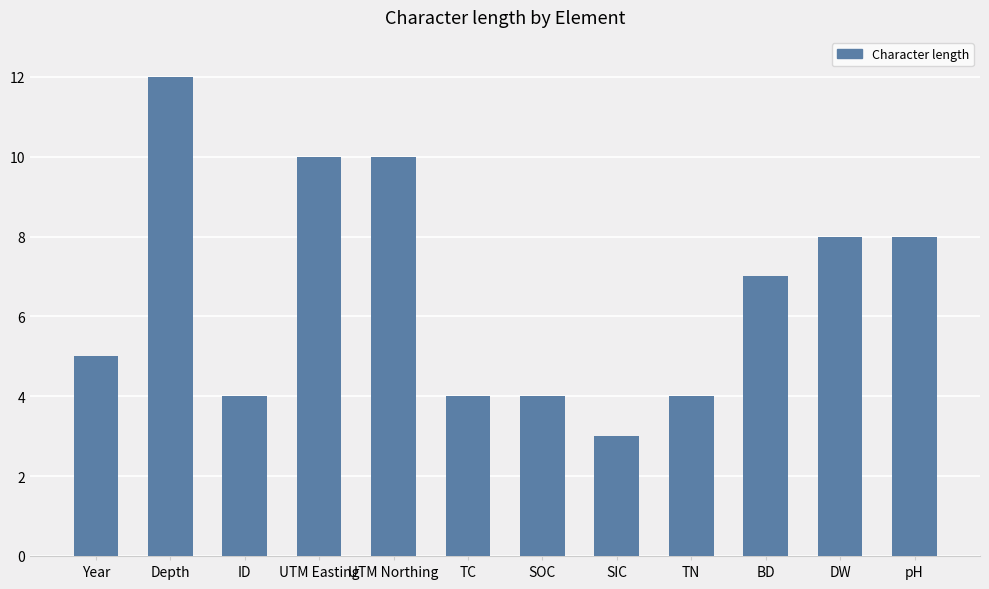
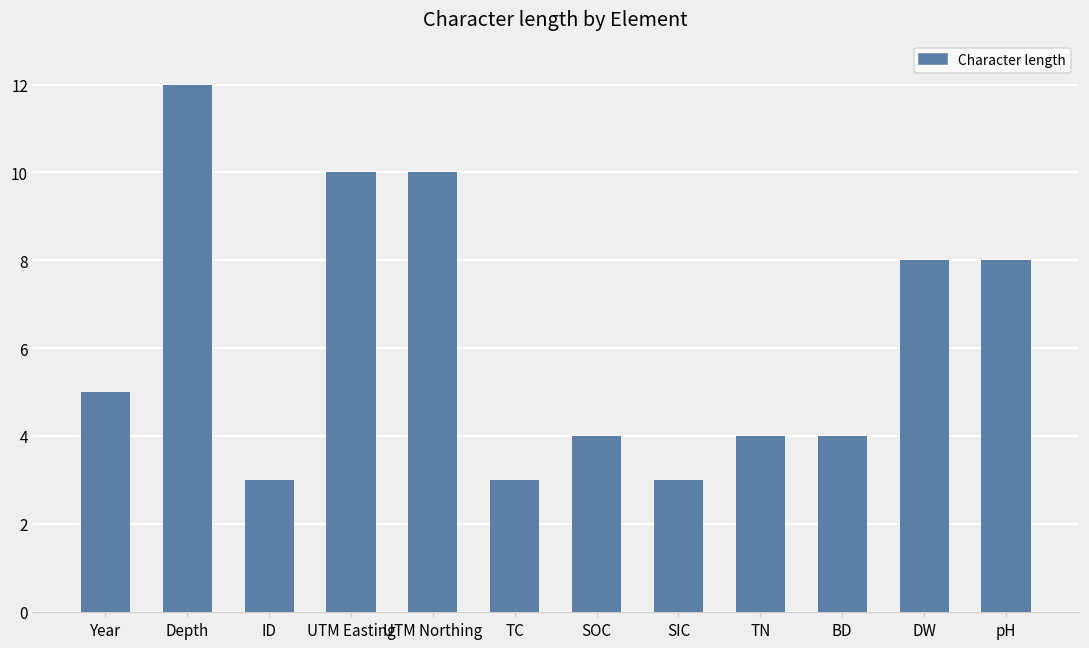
  {
    "Year": 5,
    "Depth": 12,
-   "ID": 4,
+   "ID": 3,
    "UTM Easting": 10,
    "UTM Northing": 10,
-   "TC": 4,
+   "TC": 3,
    "SOC": 4,
    "SIC": 3,
    "TN": 4,
-   "BD": 7,
+   "BD": 4,
    "DW": 8,
    "pH": 8
  }
